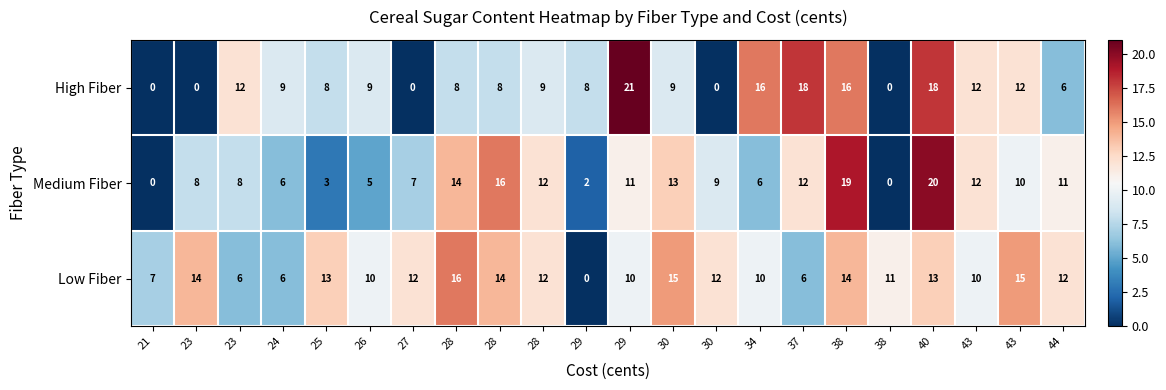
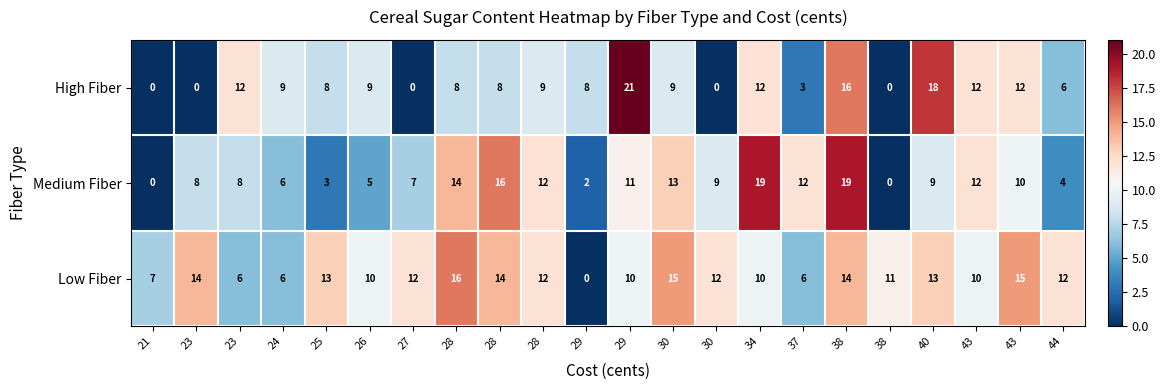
  {
    "High Fiber": {
      "21": 0,
      "24": 9,
      "25": 8,
      "26": 9,
      "27": 0,
-     "34": 16,
-     "37": 18,
+     "34": 12,
+     "37": 3,
      "40": 18,
      "44": 6
    },
    "Medium Fiber": {
      "21": 0,
      "24": 6,
      "25": 3,
      "26": 5,
      "27": 7,
-     "34": 6,
+     "34": 19,
      "37": 12,
-     "40": 20,
-     "44": 11
+     "40": 9,
+     "44": 4
    },
    "Low Fiber": {
      "21": 7,
      "24": 6,
      "25": 13,
      "26": 10,
      "27": 12,
      "34": 10,
      "37": 6,
      "40": 13,
      "44": 12
    }
  }
